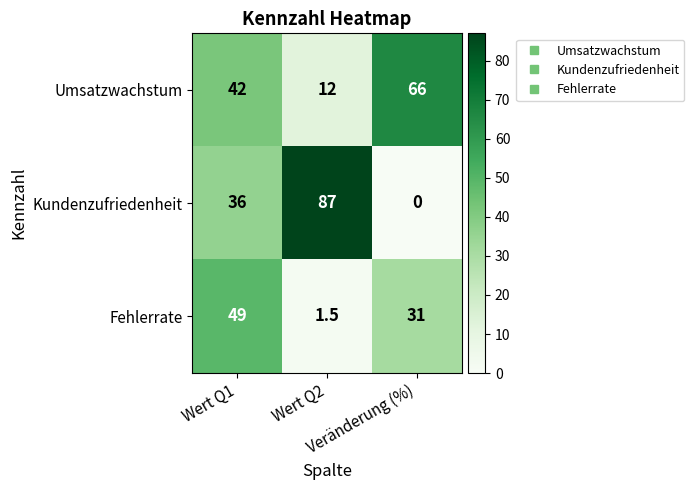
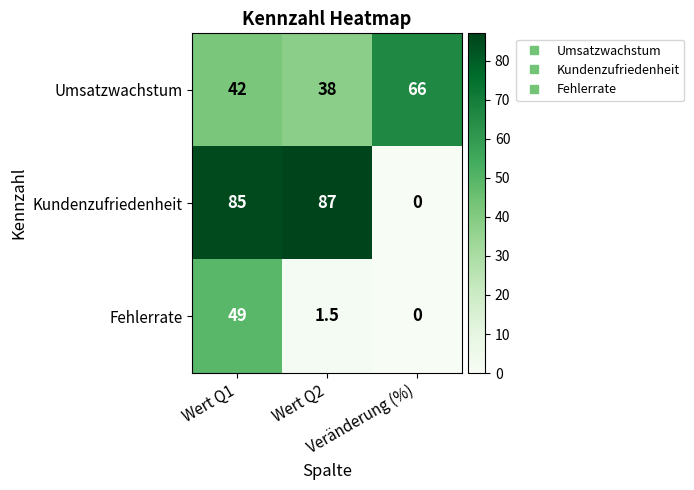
  {
    "Umsatzwachstum": {
      "Wert Q1": 42,
-     "Wert Q2": 12,
+     "Wert Q2": 38,
      "Veränderung (%)": 66
    },
    "Kundenzufriedenheit": {
-     "Wert Q1": 36,
+     "Wert Q1": 85,
      "Wert Q2": 87,
      "Veränderung (%)": 0
    },
    "Fehlerrate": {
      "Wert Q1": 49,
      "Wert Q2": 1.5,
-     "Veränderung (%)": 31
+     "Veränderung (%)": 0
    }
  }
